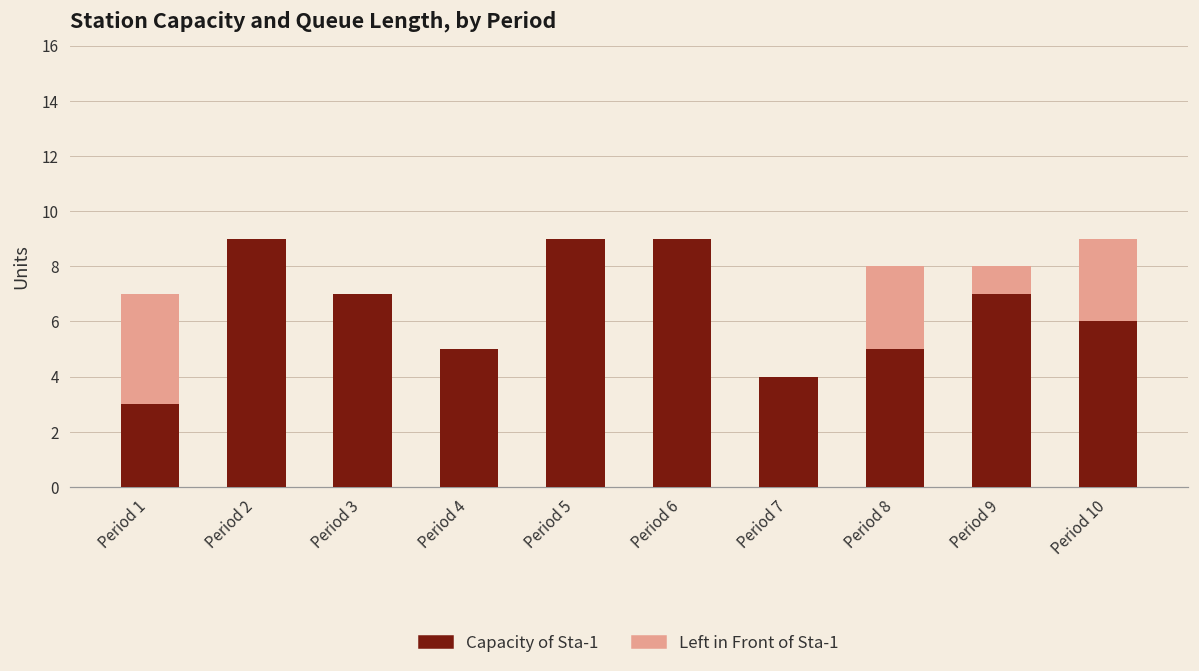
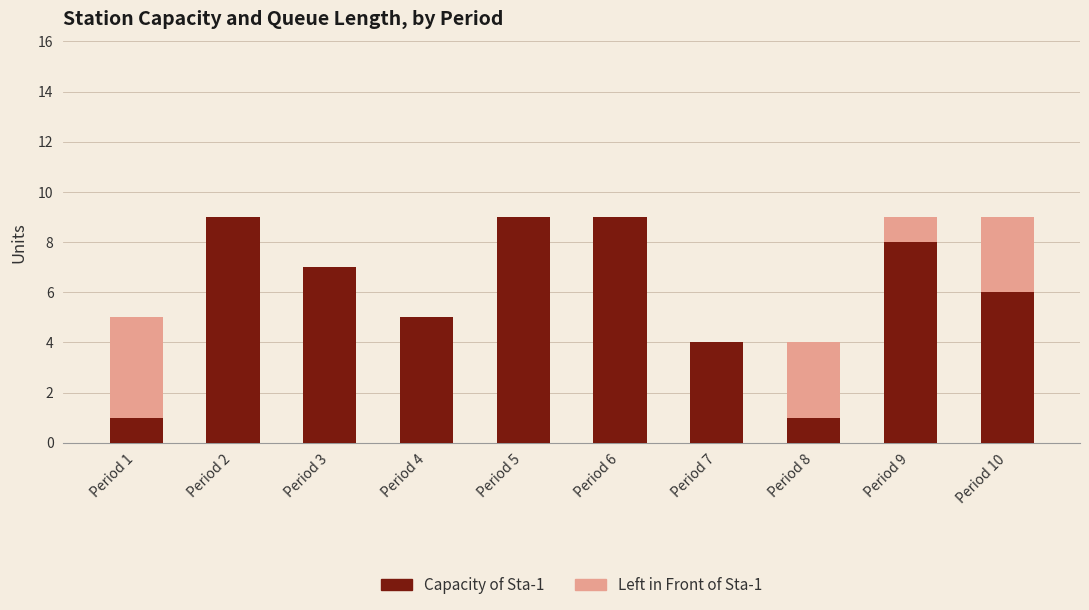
  {
    "Capacity of Sta-1": {
-     "Period 1": 3,
+     "Period 1": 1,
      "Period 2": 9,
      "Period 3": 7,
      "Period 4": 5,
      "Period 5": 9,
      "Period 6": 9,
      "Period 7": 4,
-     "Period 8": 5,
-     "Period 9": 7,
+     "Period 8": 1,
+     "Period 9": 8,
      "Period 10": 6
    },
    "Left in Front of Sta-1": {
      "Period 1": 4,
      "Period 2": 0,
      "Period 3": 0,
      "Period 4": 0,
      "Period 5": 0,
      "Period 6": 0,
      "Period 7": 0,
      "Period 8": 3,
      "Period 9": 1,
      "Period 10": 3
    }
  }
